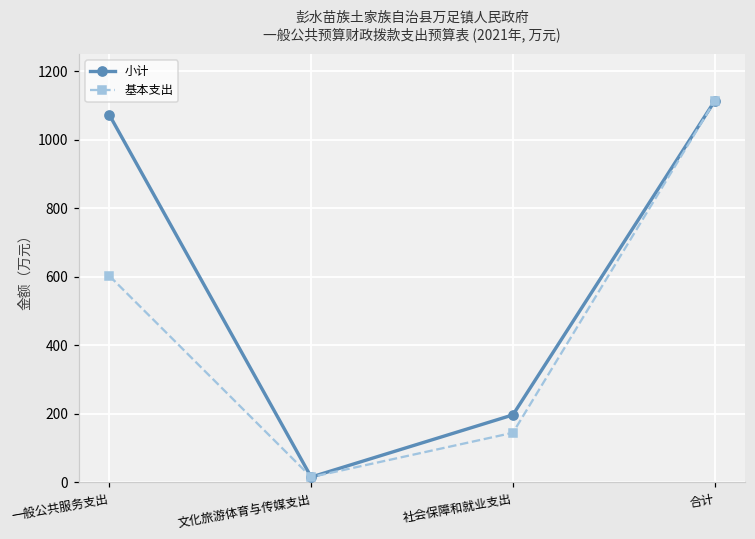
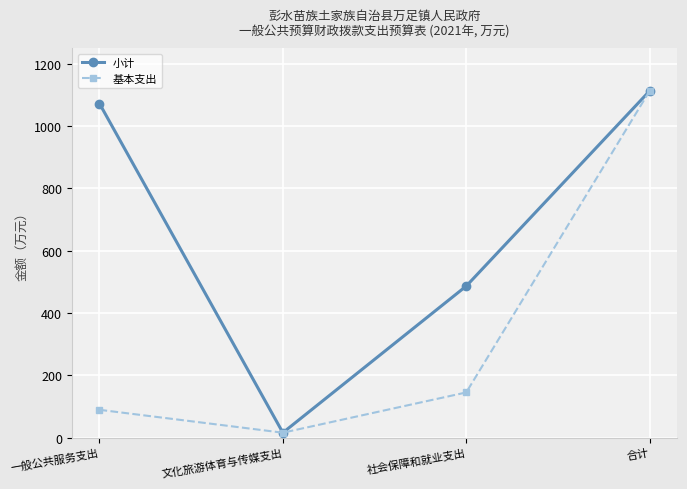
  {
    "小计": {
      "一般公共服务支出": 1070,
-     "社会保障和就业支出": 200
+     "社会保障和就业支出": 490
    },
    "基本支出": {
-     "一般公共服务支出": 600,
+     "一般公共服务支出": 90,
      "社会保障和就业支出": 150
    }
  }
